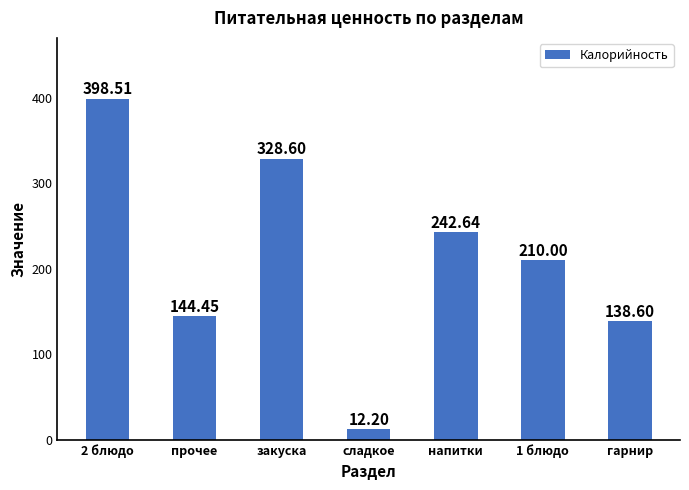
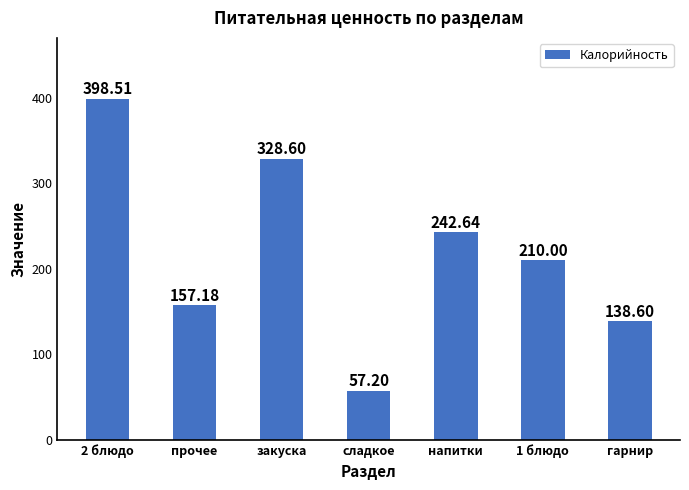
  {
    "2 блюдо": 398.51,
-   "прочее": 144.45,
+   "прочее": 157.18,
    "закуска": 328.60,
-   "сладкое": 12.20,
+   "сладкое": 57.20,
    "напитки": 242.64,
    "1 блюдо": 210.00,
    "гарнир": 138.60
  }
